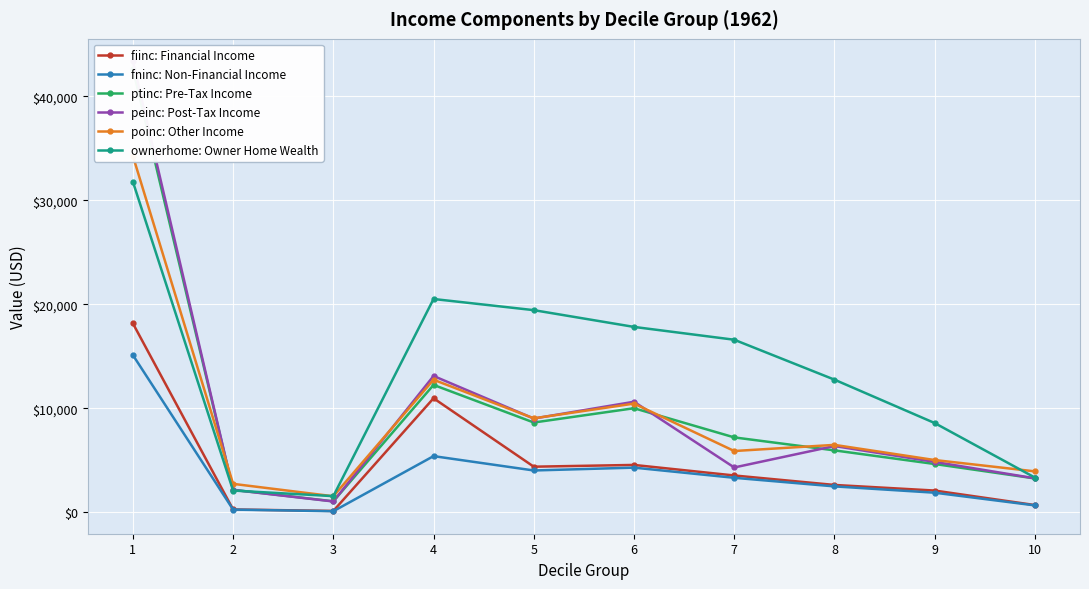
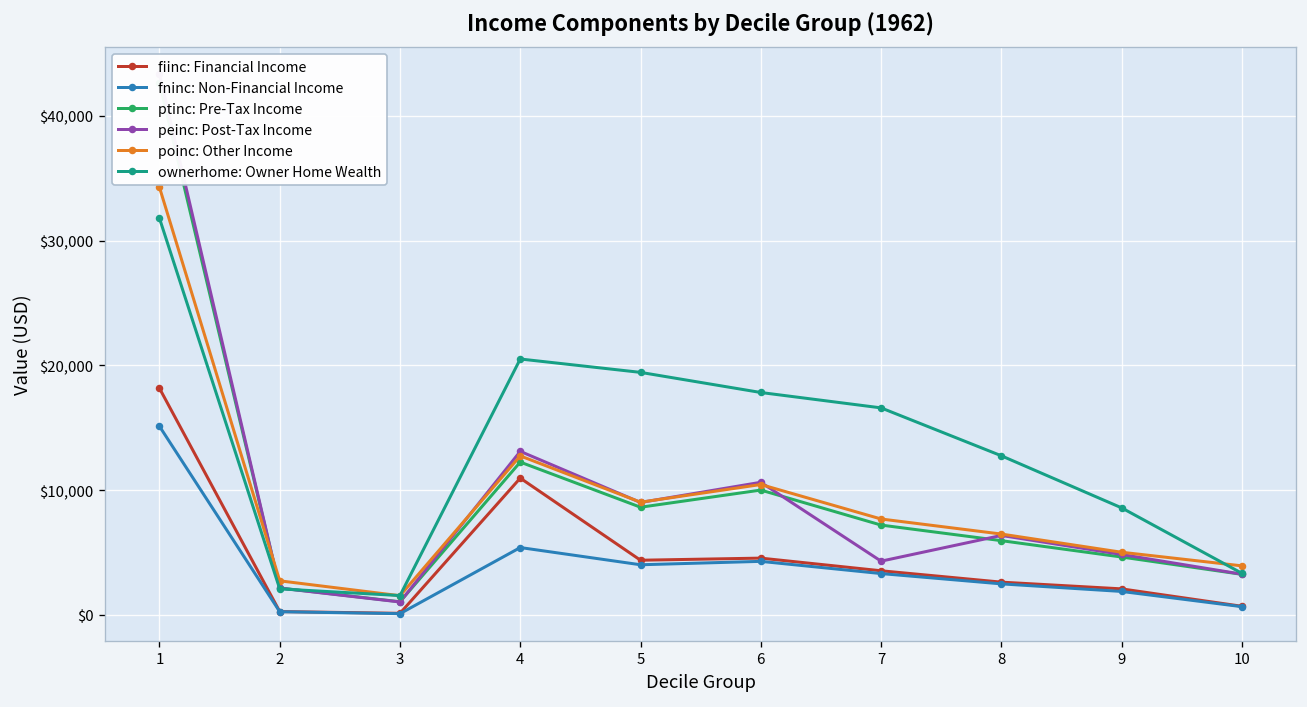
  {
    "fiinc: Financial Income": {
      "1": "$18,200",
      "4": "$11,000",
      "5": "$4,400",
      "6": "$4,600"
    },
    "fninc: Non-Financial Income": {
      "1": "$15,100",
      "4": "$5,400",
      "5": "$4,000",
      "6": "$4,300"
    },
    "peinc: Post-Tax Income": {
      "4": "$13,100",
      "7": "$4,300"
    },
    "poinc: Other Income": {
      "2": "$2,700",
      "4": "$12,700",
-     "7": "$5,900",
+     "7": "$7,700",
      "10": "$3,900"
    }
  }
